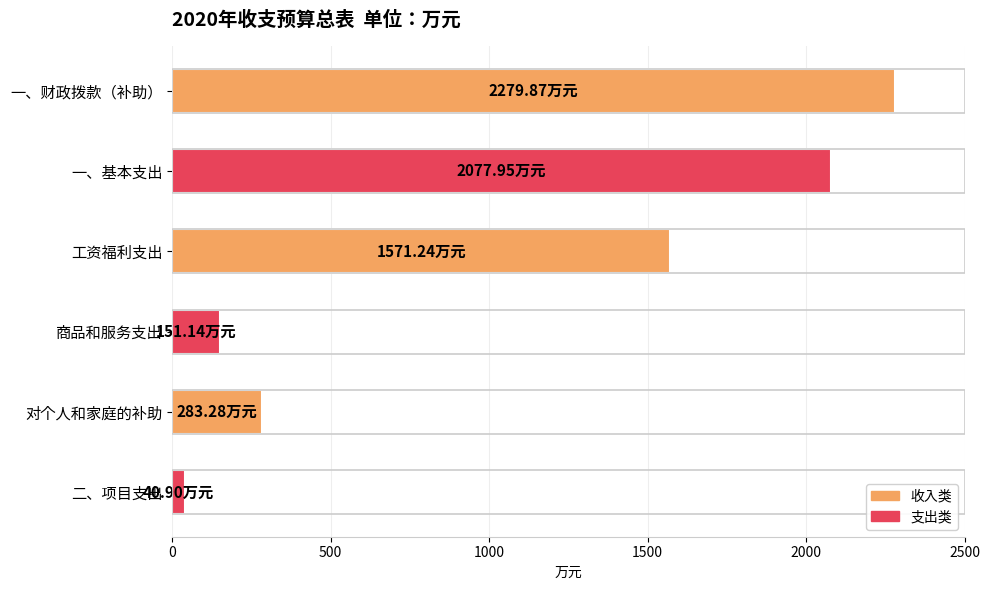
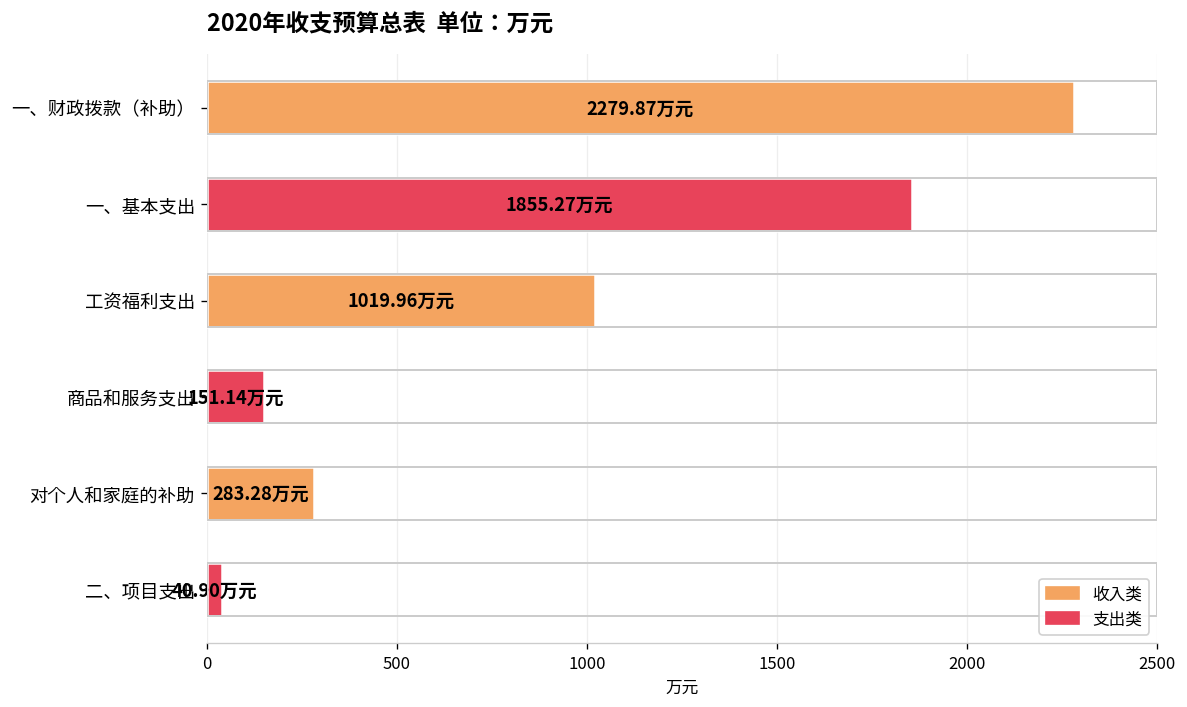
  {
    "一、财政拨款（补助）": 2279.87,
-   "一、基本支出": 2077.95,
-   "工资福利支出": 1571.24,
+   "一、基本支出": 1855.27,
+   "工资福利支出": 1019.96,
    "商品和服务支出": 151.14,
    "对个人和家庭的补助": 283.28,
    "二、项目支出": 40.90
  }
